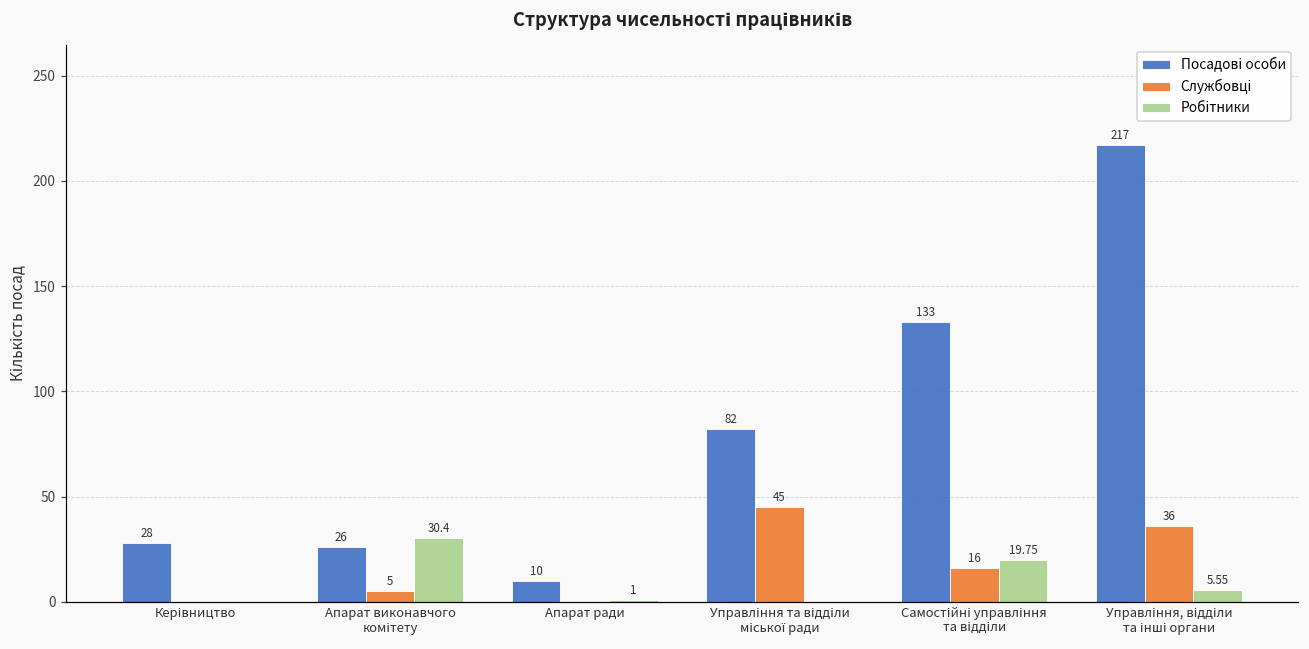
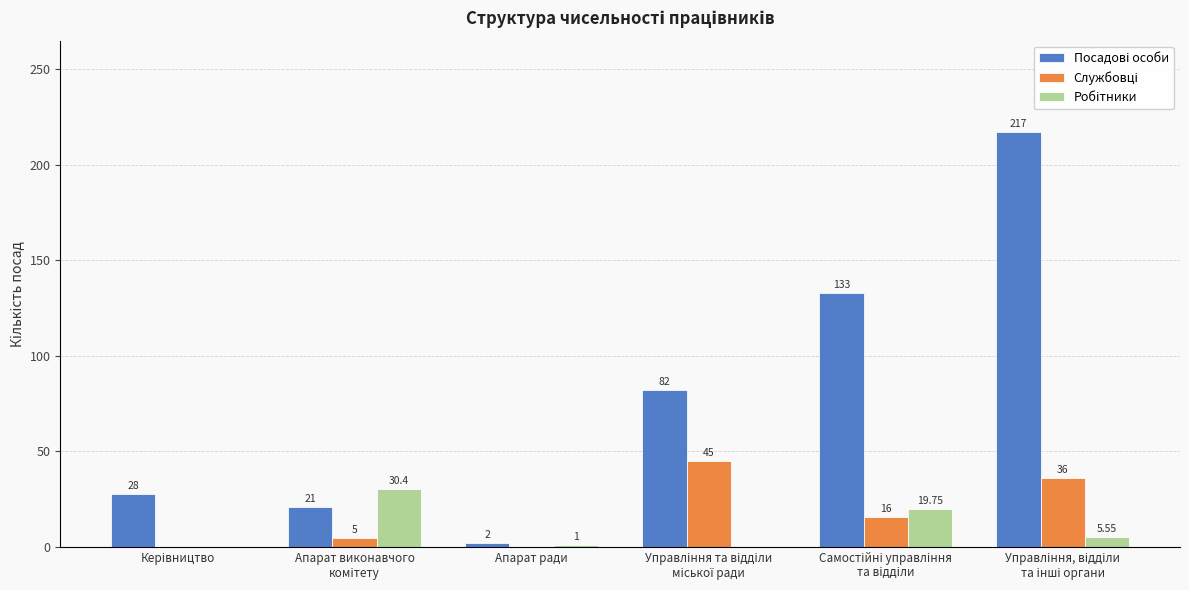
  {
    "Посадові особи": {
      "Керівництво": 28,
-     "Апарат виконавчого комітету": 26,
-     "Апарат ради": 10,
+     "Апарат виконавчого комітету": 21,
+     "Апарат ради": 2,
      "Управління та відділи міської ради": 82,
      "Самостійні управління та відділи": 133,
      "Управління, відділи та інші органи": 217
    },
    "Службовці": {
      "Апарат виконавчого комітету": 5,
      "Управління та відділи міської ради": 45,
      "Самостійні управління та відділи": 16,
      "Управління, відділи та інші органи": 36
    },
    "Робітники": {
      "Апарат виконавчого комітету": 30.4,
      "Апарат ради": 1,
      "Самостійні управління та відділи": 19.75,
      "Управління, відділи та інші органи": 5.55
    }
  }
